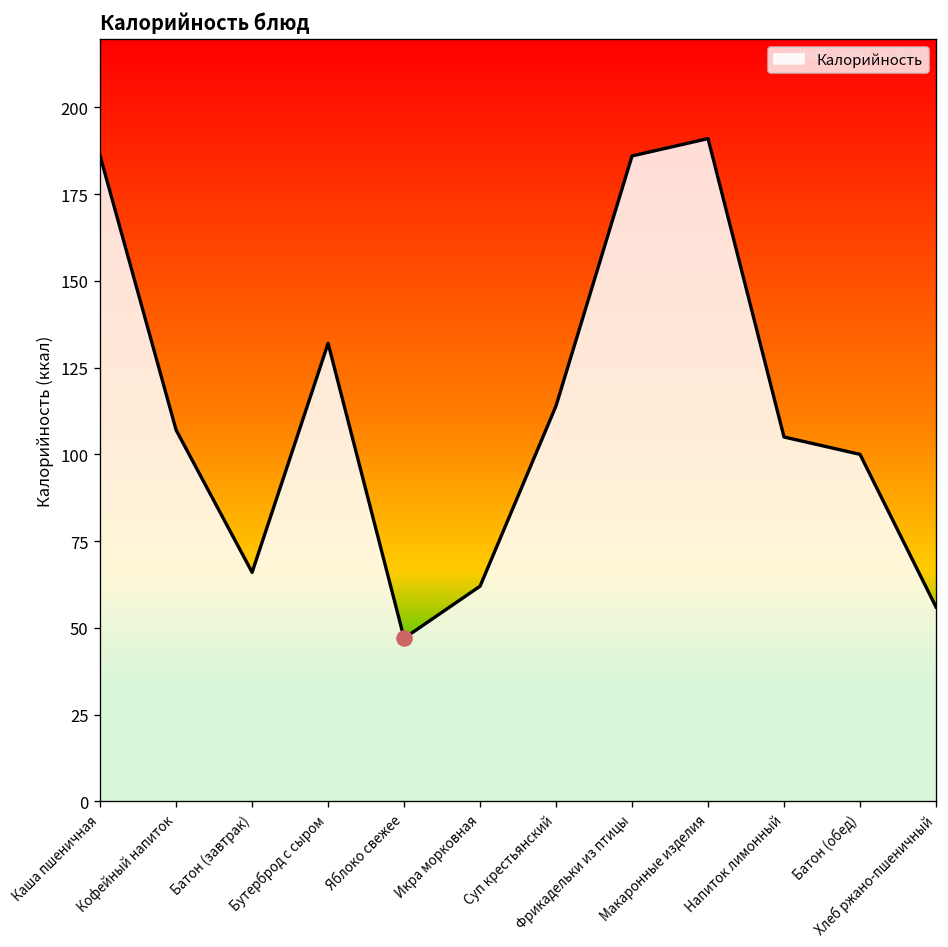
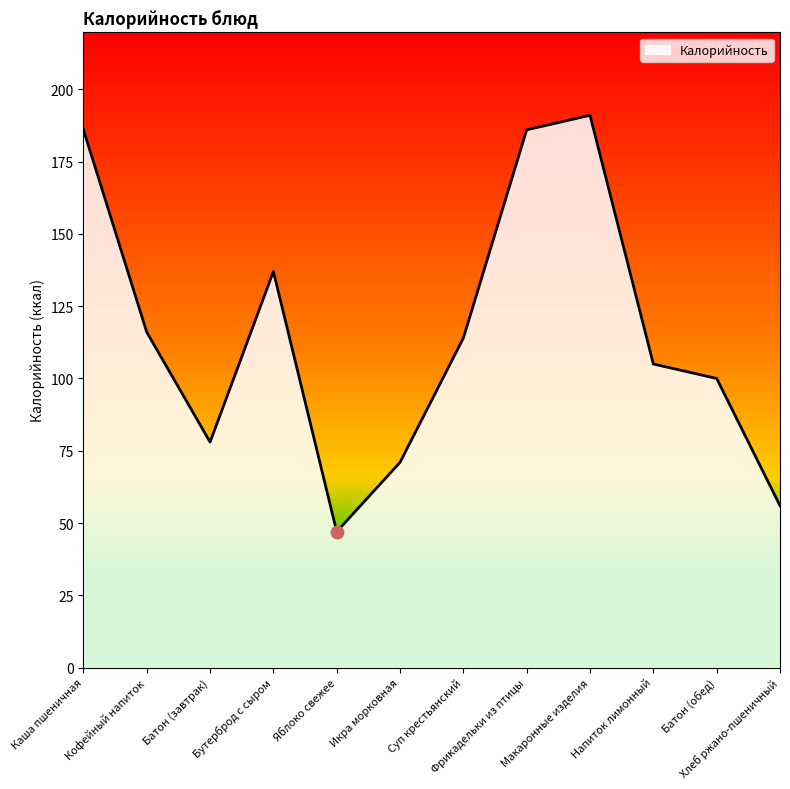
  {
    "Калорийность": {
      "Каша пшеничная": 186,
-     "Кофейный напиток": 107,
-     "Батон (завтрак)": 66,
-     "Бутерброд с сыром": 132,
-     "Икра морковная": 62,
+     "Кофейный напиток": 116,
+     "Батон (завтрак)": 78,
+     "Бутерброд с сыром": 137,
+     "Икра морковная": 71,
      "Суп крестьянский": 114,
      "Фрикадельки из птицы": 186,
      "Макаронные изделия": 191,
      "Напиток лимонный": 105,
      "Батон (обед)": 100,
      "Хлеб ржано-пшеничный": 56
    }
  }
